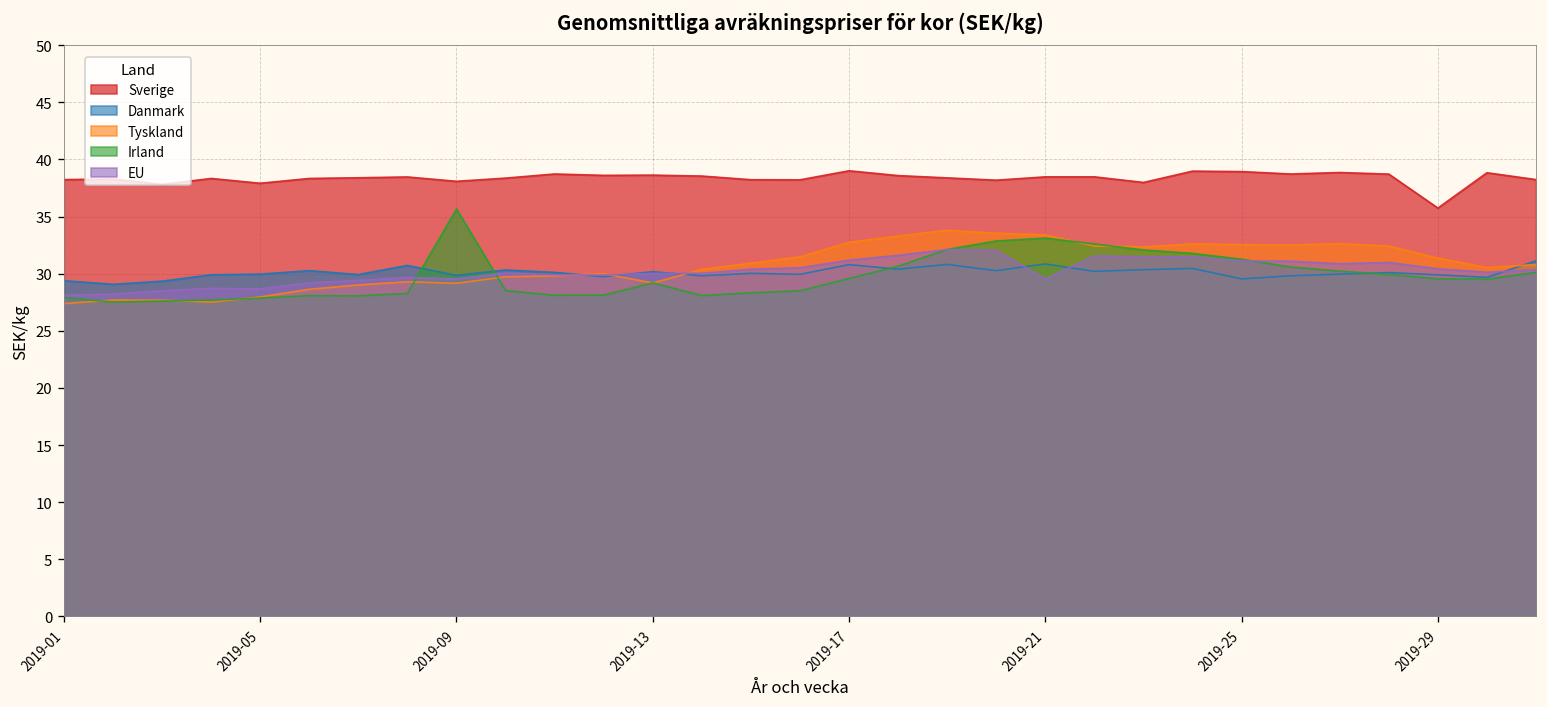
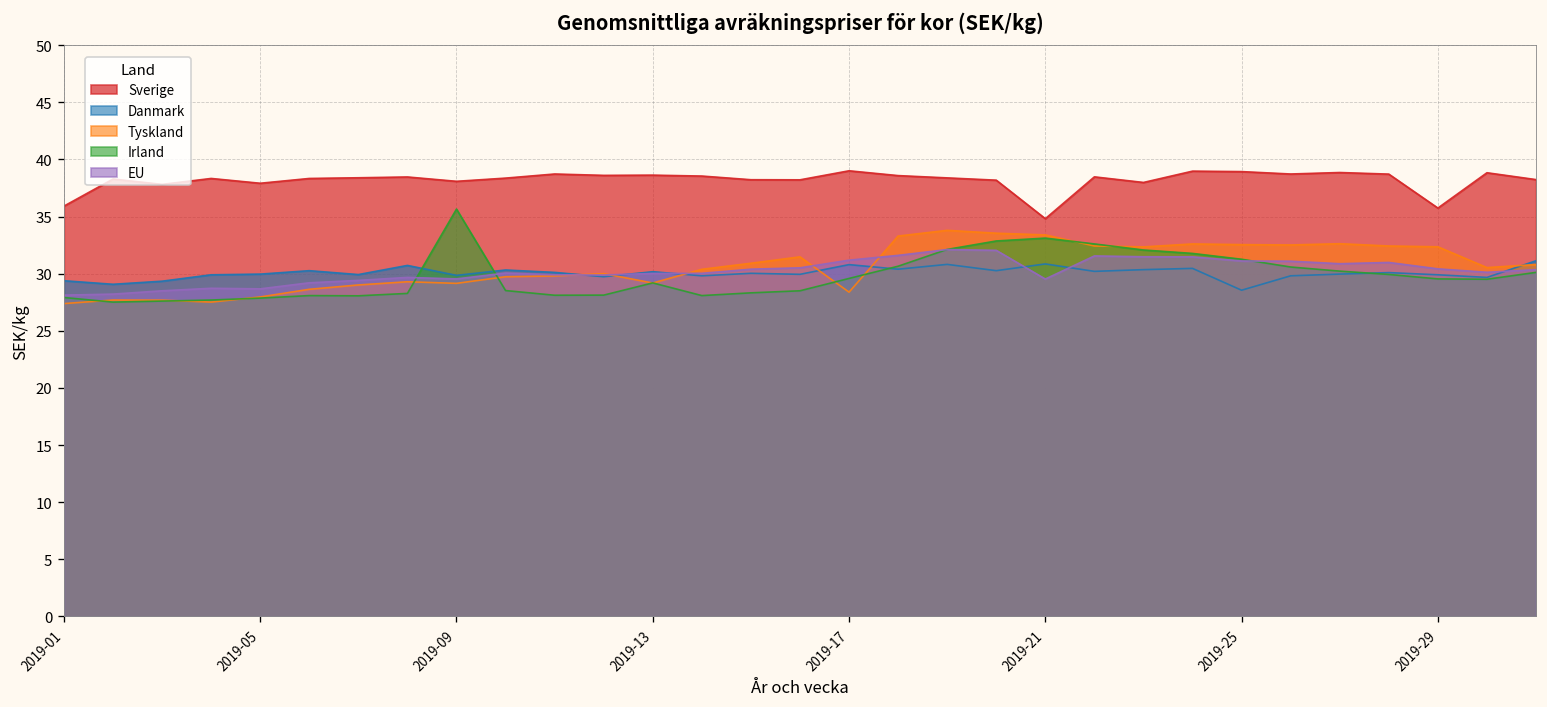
  {
    "Sverige": {
-     "2019-01": 38,
+     "2019-01": 36,
      "2019-05": 38,
      "2019-09": 38,
      "2019-13": 39,
      "2019-17": 39,
-     "2019-21": 38,
+     "2019-21": 35,
      "2019-25": 39,
      "2019-29": 36
    },
    "Danmark": {
      "2019-01": 29,
      "2019-05": 30,
      "2019-09": 30,
      "2019-17": 31,
      "2019-21": 31,
-     "2019-25": 30,
+     "2019-25": 29,
      "2019-29": 30
    },
    "Tyskland": {
      "2019-01": 27,
      "2019-09": 29,
-     "2019-17": 33,
+     "2019-17": 28,
      "2019-21": 33,
      "2019-25": 33,
-     "2019-29": 31
+     "2019-29": 32
    },
    "Irland": {
      "2019-09": 36,
      "2019-17": 30,
      "2019-21": 33,
      "2019-29": 30
    },
    "EU": {
      "2019-05": 29,
      "2019-09": 30,
      "2019-17": 31,
      "2019-21": 30,
      "2019-29": 30
    }
  }
